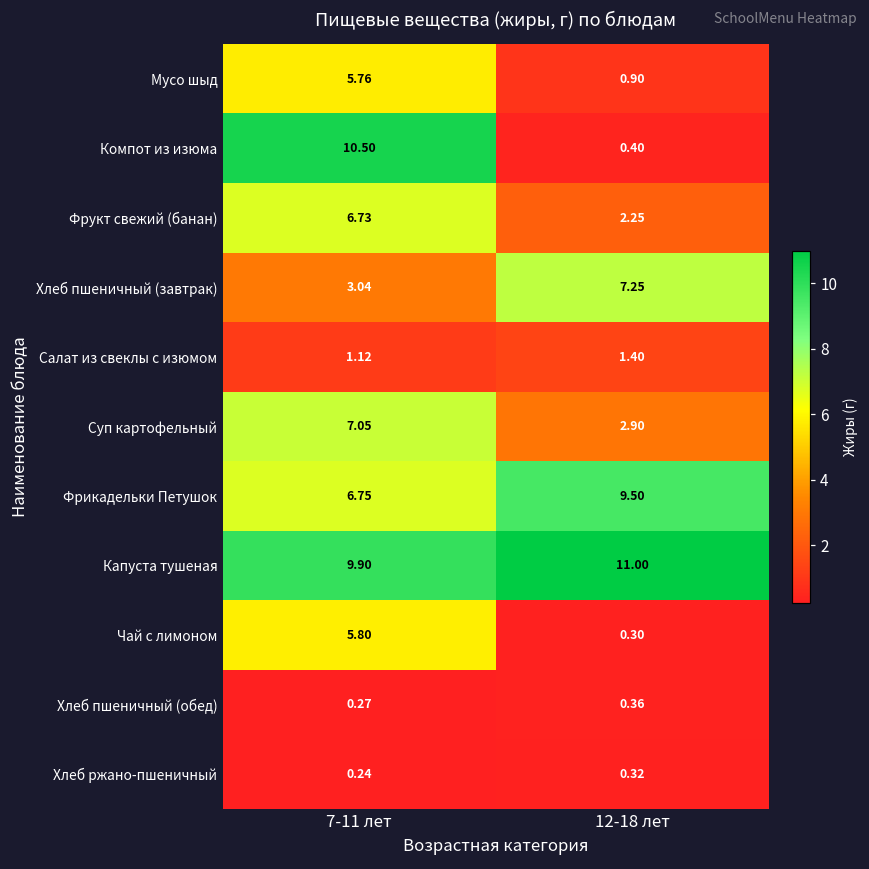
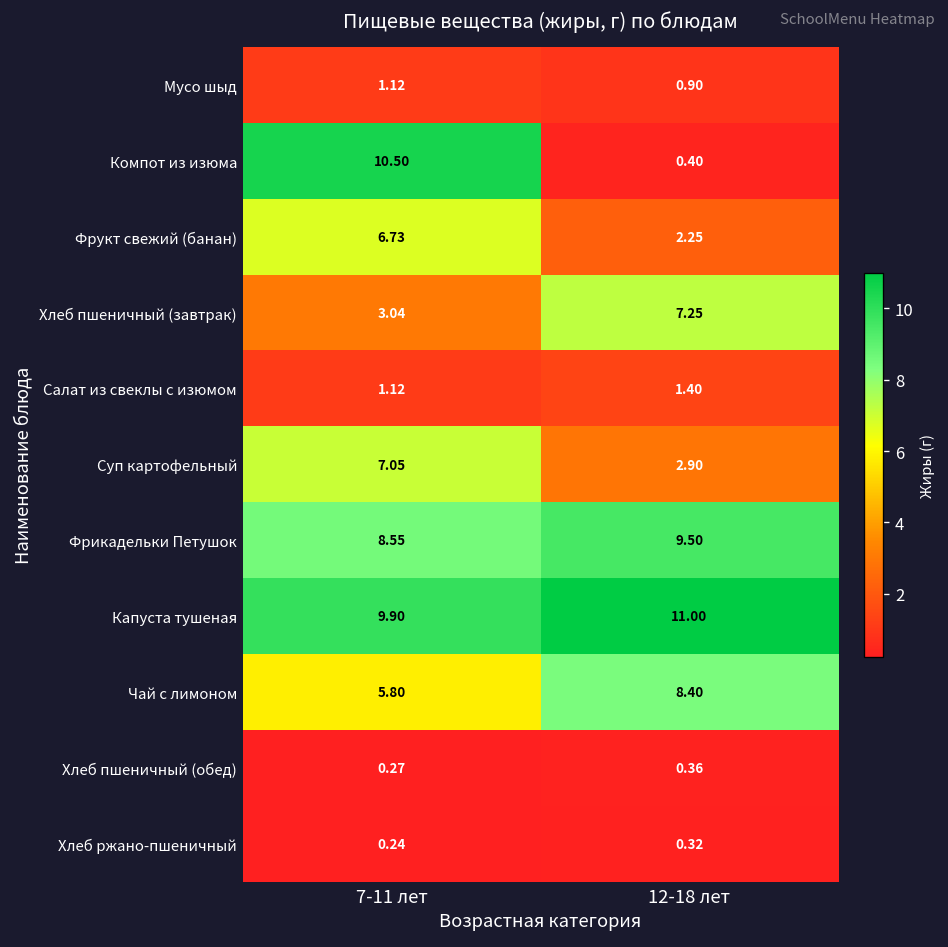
  {
    "Мусо шыд": {
-     "7-11 лет": 5.76,
+     "7-11 лет": 1.12,
      "12-18 лет": 0.90
    },
    "Компот из изюма": {
      "7-11 лет": 10.50,
      "12-18 лет": 0.40
    },
    "Фрукт свежий (банан)": {
      "7-11 лет": 6.73,
      "12-18 лет": 2.25
    },
    "Хлеб пшеничный (завтрак)": {
      "7-11 лет": 3.04,
      "12-18 лет": 7.25
    },
    "Салат из свеклы с изюмом": {
      "7-11 лет": 1.12,
      "12-18 лет": 1.40
    },
    "Суп картофельный": {
      "7-11 лет": 7.05,
      "12-18 лет": 2.90
    },
    "Фрикадельки Петушок": {
-     "7-11 лет": 6.75,
+     "7-11 лет": 8.55,
      "12-18 лет": 9.50
    },
    "Капуста тушеная": {
      "7-11 лет": 9.90,
      "12-18 лет": 11.00
    },
    "Чай с лимоном": {
      "7-11 лет": 5.80,
-     "12-18 лет": 0.30
+     "12-18 лет": 8.40
    },
    "Хлеб пшеничный (обед)": {
      "7-11 лет": 0.27,
      "12-18 лет": 0.36
    },
    "Хлеб ржано-пшеничный": {
      "7-11 лет": 0.24,
      "12-18 лет": 0.32
    }
  }
